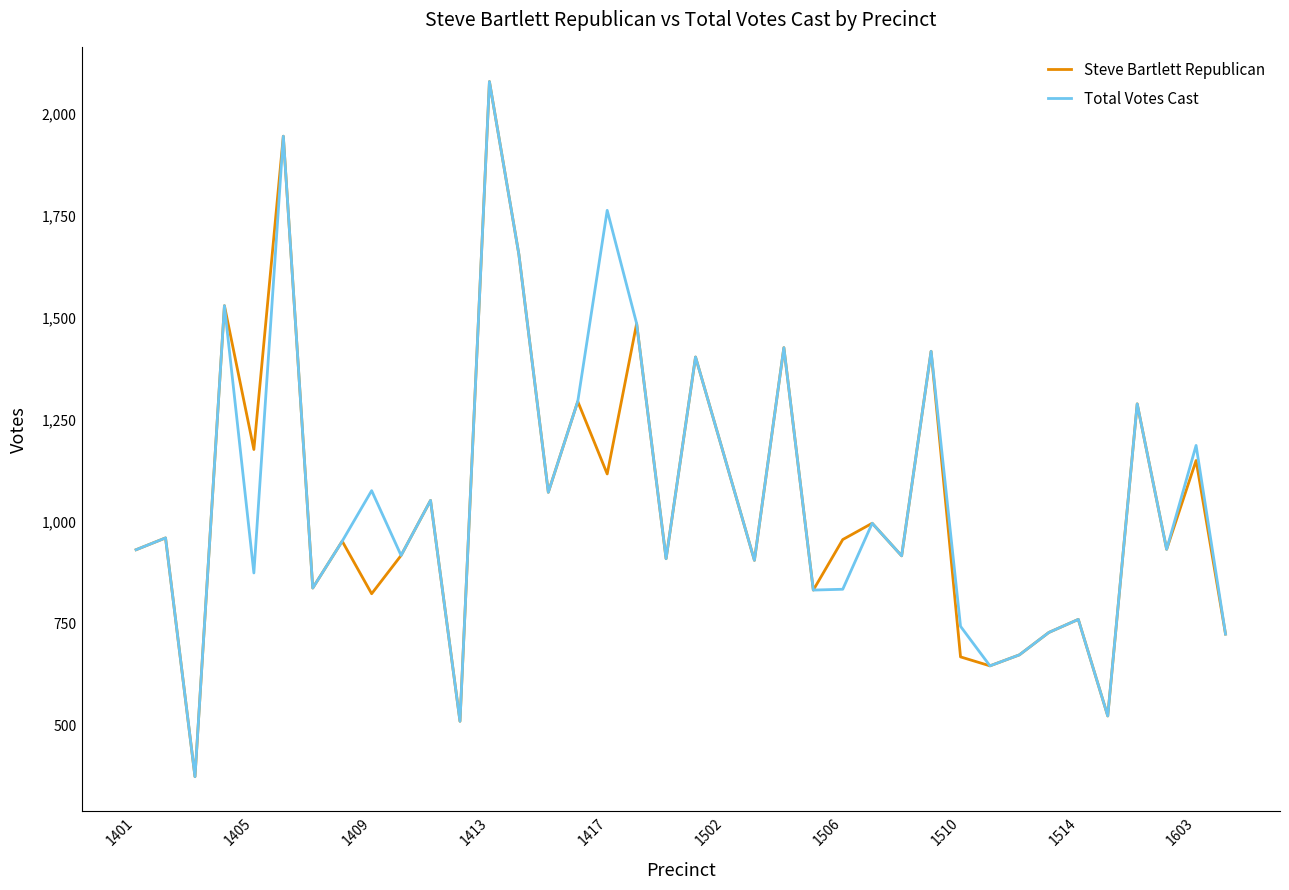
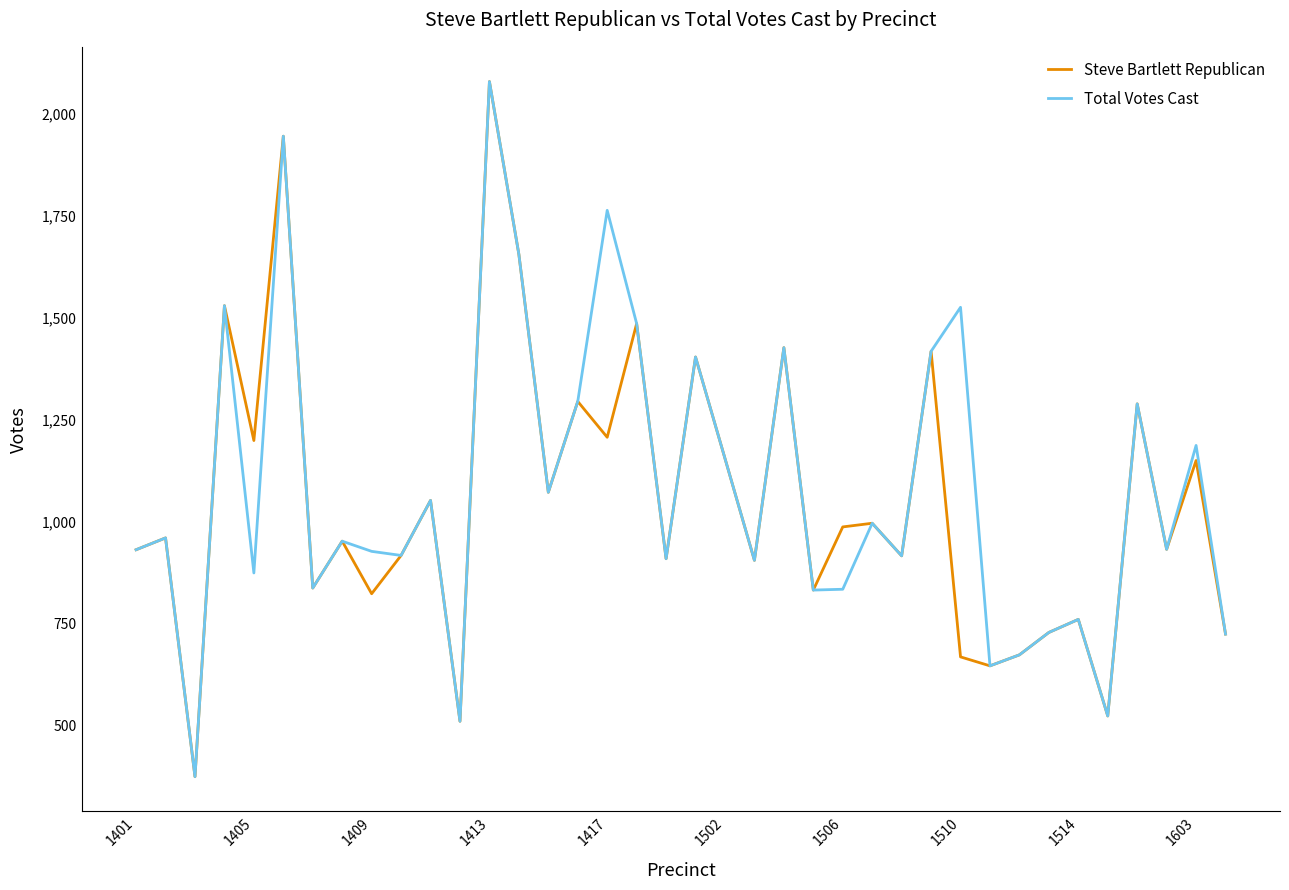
  {
    "Steve Bartlett Republican": {
-     "1405": "1,180",
+     "1405": "1,200",
      "1409": "820",
-     "1417": "1,120",
-     "1506": "960",
+     "1417": "1,210",
+     "1506": "990",
      "1510": "670",
      "1603": "1,150"
    },
    "Total Votes Cast": {
      "1405": "870",
-     "1409": "1,080",
+     "1409": "930",
      "1417": "1,760",
      "1506": "830",
-     "1510": "740",
+     "1510": "1,530",
      "1603": "1,190"
    }
  }
